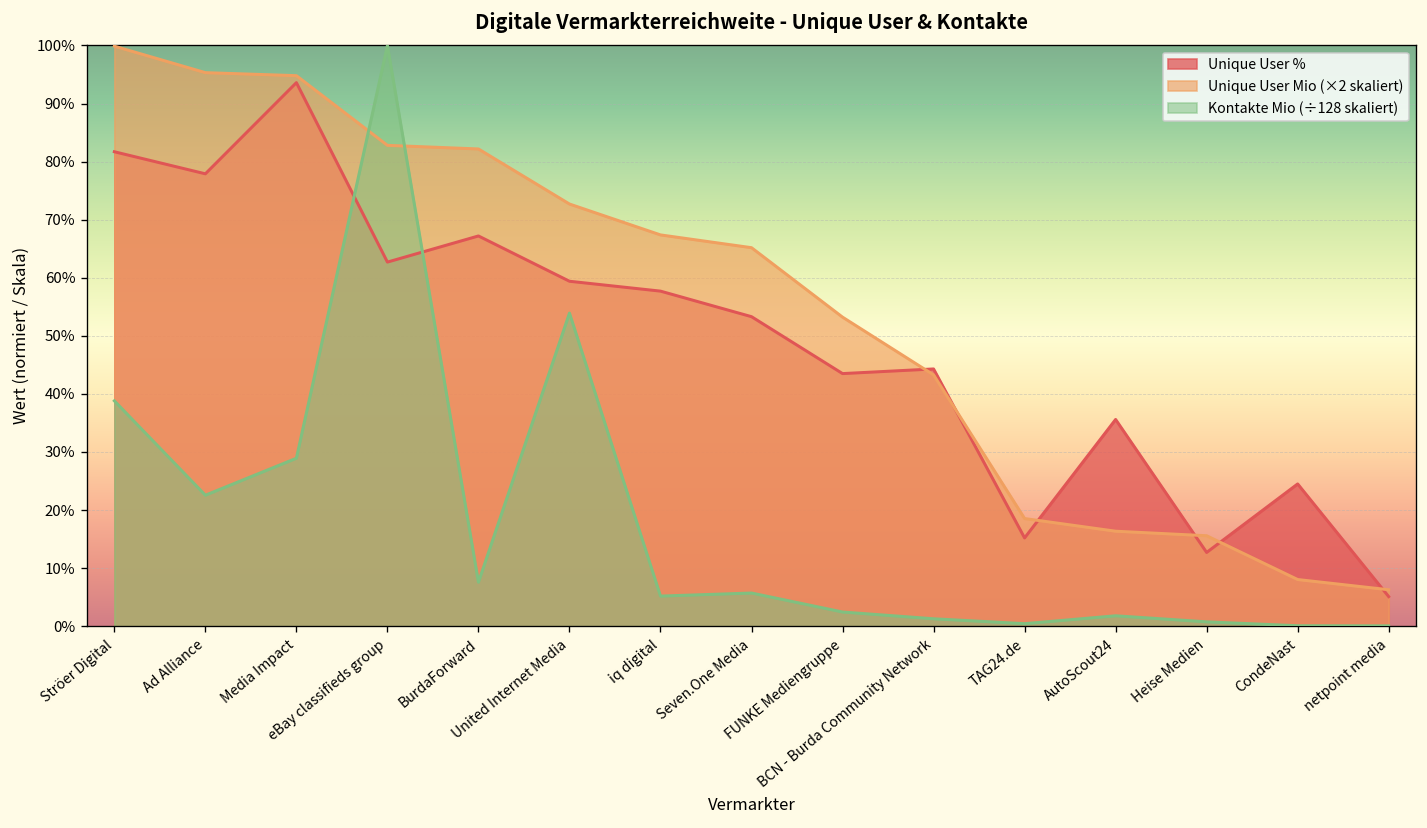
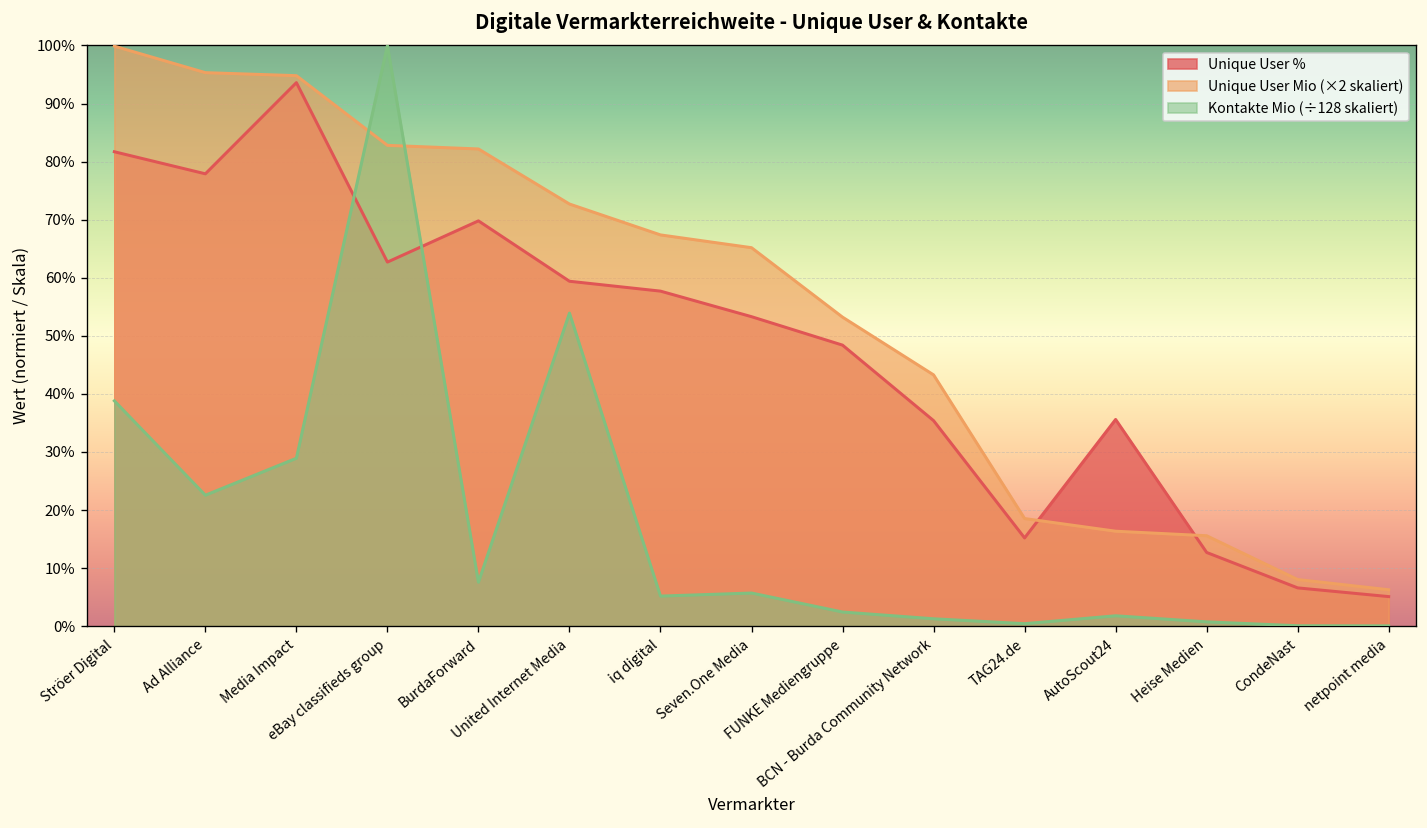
  {
    "Unique User %": {
      "Ströer Digital": "82%",
      "Ad Alliance": "78%",
      "Media Impact": "94%",
      "eBay classifieds group": "63%",
-     "BurdaForward": "67%",
+     "BurdaForward": "70%",
      "United Internet Media": "59%",
      "iq digital": "58%",
      "Seven.One Media": "53%",
-     "FUNKE Mediengruppe": "44%",
-     "BCN - Burda Community Network": "44%",
+     "FUNKE Mediengruppe": "48%",
+     "BCN - Burda Community Network": "35%",
      "TAG24.de": "15%",
      "AutoScout24": "36%",
      "Heise Medien": "13%",
-     "CondeNast": "25%",
+     "CondeNast": "7%",
      "netpoint media": "5%"
    }
  }
